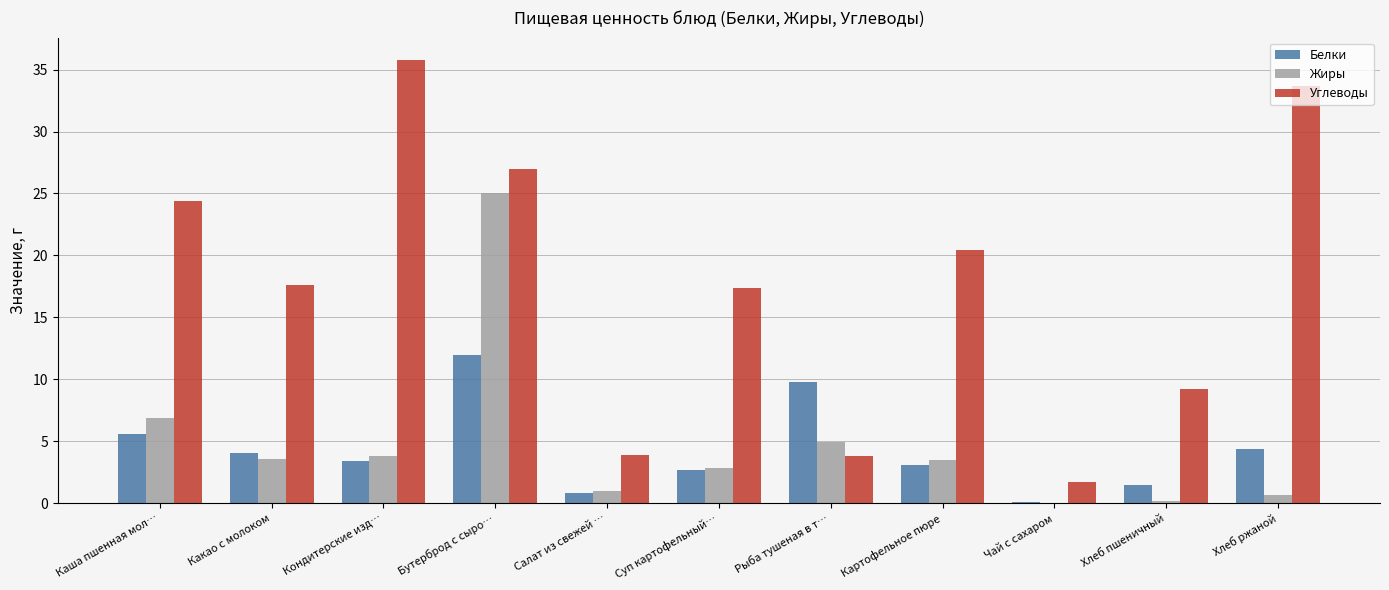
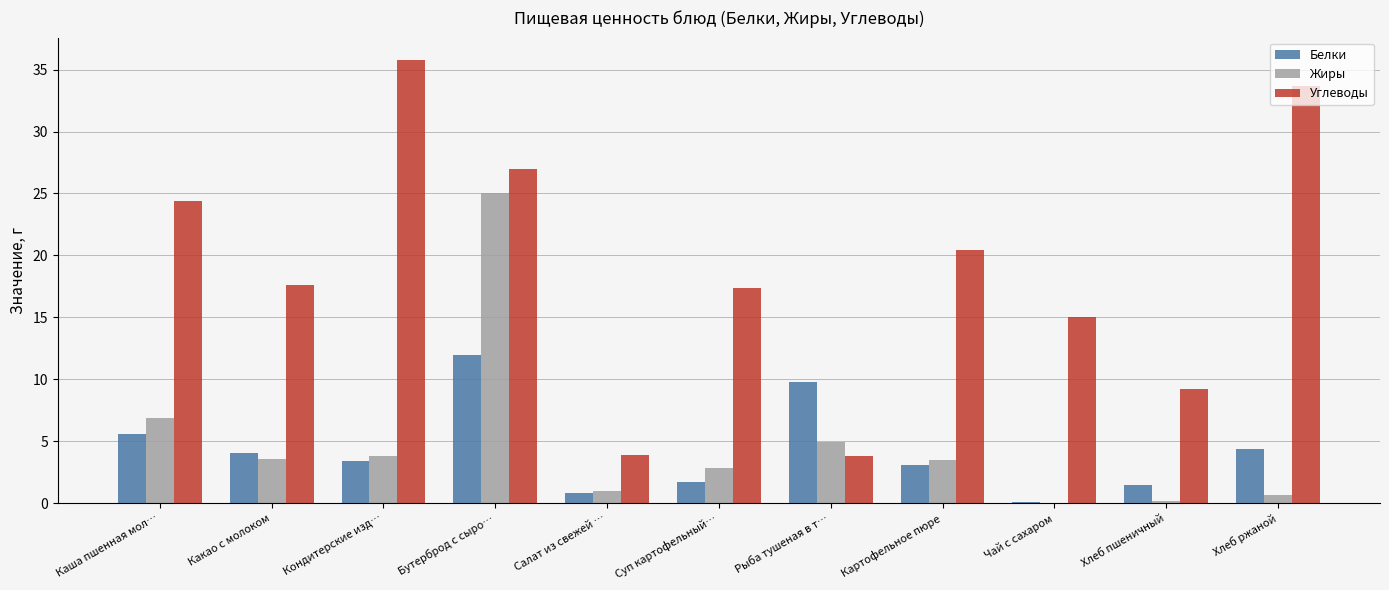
  {
    "Белки": {
      "Каша пшенная мол…": 5.6,
      "Какао с молоком": 4.1,
      "Кондитерские изд…": 3.4,
      "Бутерброд с сыро…": 12.0,
      "Салат из свежей …": 0.8,
-     "Суп картофельный…": 2.7,
+     "Суп картофельный…": 1.7,
      "Рыба тушеная в т…": 9.8,
      "Картофельное пюре": 3.1,
      "Хлеб пшеничный": 1.5,
      "Хлеб ржаной": 4.3
    },
    "Жиры": {
      "Каша пшенная мол…": 6.9,
      "Какао с молоком": 3.5,
      "Кондитерские изд…": 3.8,
      "Бутерброд с сыро…": 25.0,
      "Салат из свежей …": 1.0,
      "Суп картофельный…": 2.8,
      "Рыба тушеная в т…": 5.0,
      "Картофельное пюре": 3.5,
      "Хлеб ржаной": 0.7
    },
    "Углеводы": {
      "Каша пшенная мол…": 24.4,
      "Какао с молоком": 17.6,
      "Кондитерские изд…": 35.8,
      "Бутерброд с сыро…": 27.0,
      "Салат из свежей …": 3.9,
      "Суп картофельный…": 17.4,
      "Рыба тушеная в т…": 3.8,
      "Картофельное пюре": 20.4,
-     "Чай с сахаром": 1.7,
+     "Чай с сахаром": 15.0,
      "Хлеб пшеничный": 9.2
    }
  }
